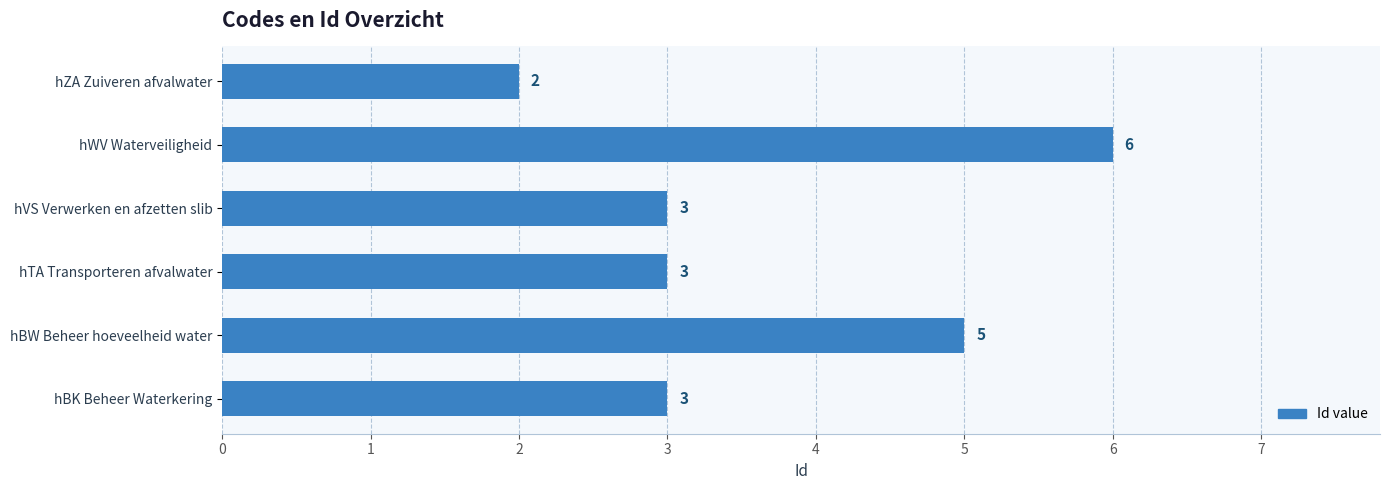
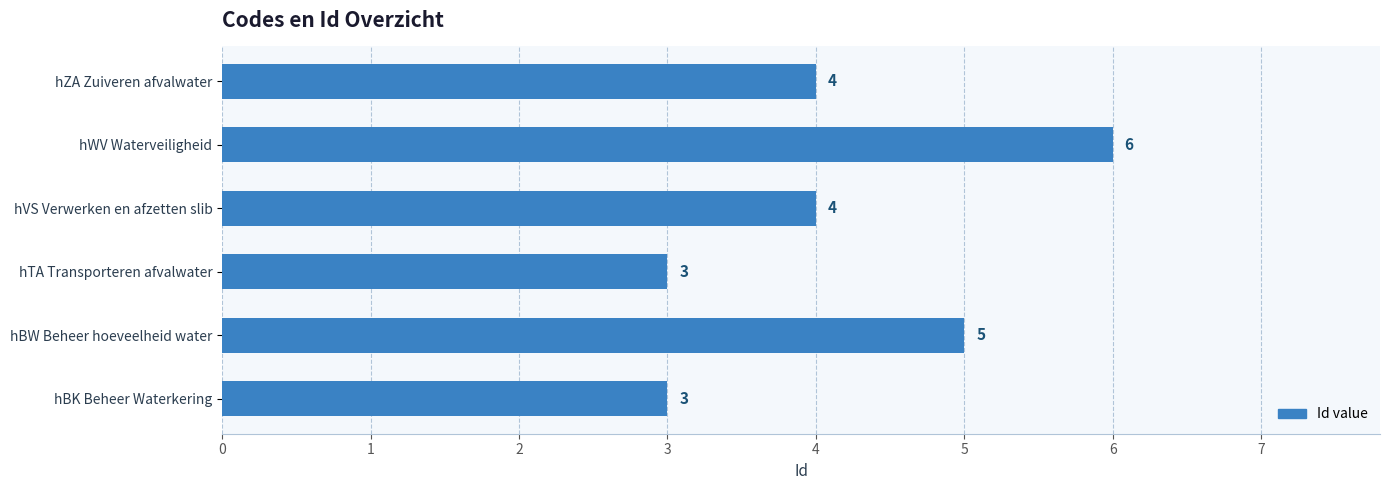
  {
-   "hZA Zuiveren afvalwater": 2,
+   "hZA Zuiveren afvalwater": 4,
    "hWV Waterveiligheid": 6,
-   "hVS Verwerken en afzetten slib": 3,
+   "hVS Verwerken en afzetten slib": 4,
    "hTA Transporteren afvalwater": 3,
    "hBW Beheer hoeveelheid water": 5,
    "hBK Beheer Waterkering": 3
  }
